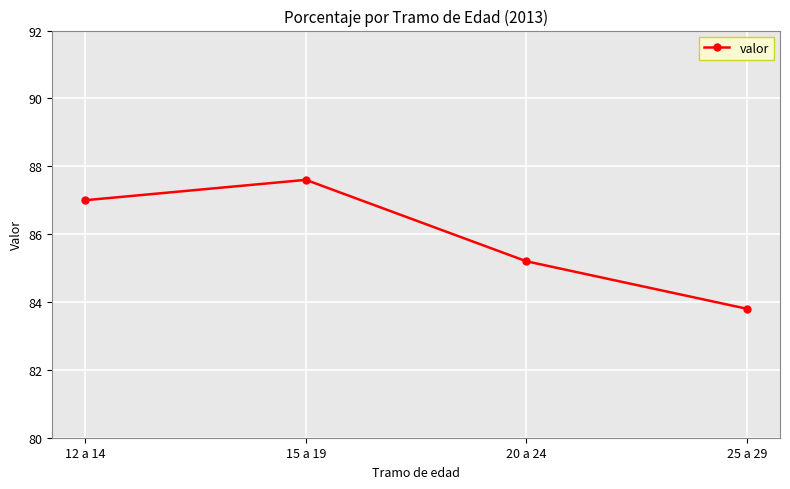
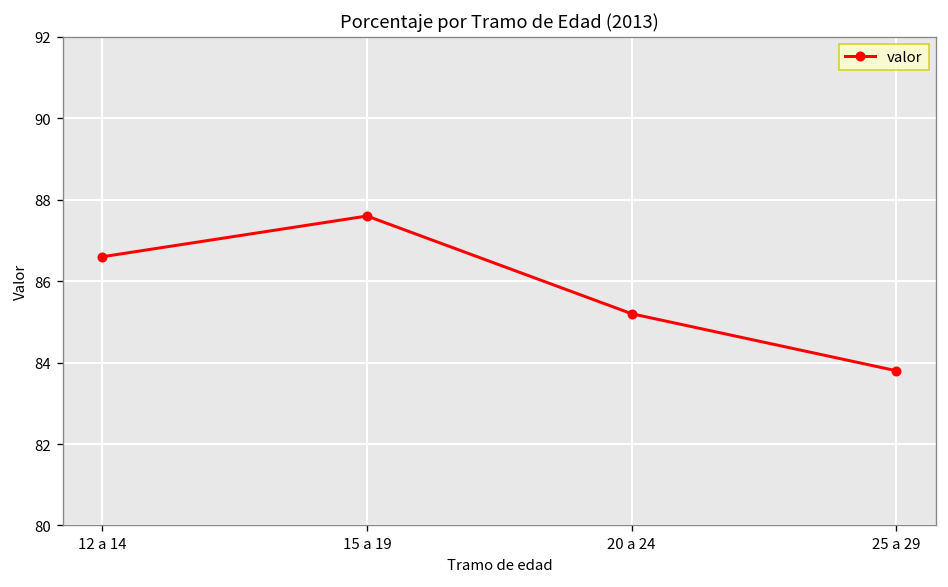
  {
-   "12 a 14": 87.0,
+   "12 a 14": 86.6,
    "15 a 19": 87.6,
    "20 a 24": 85.2,
    "25 a 29": 83.8
  }
